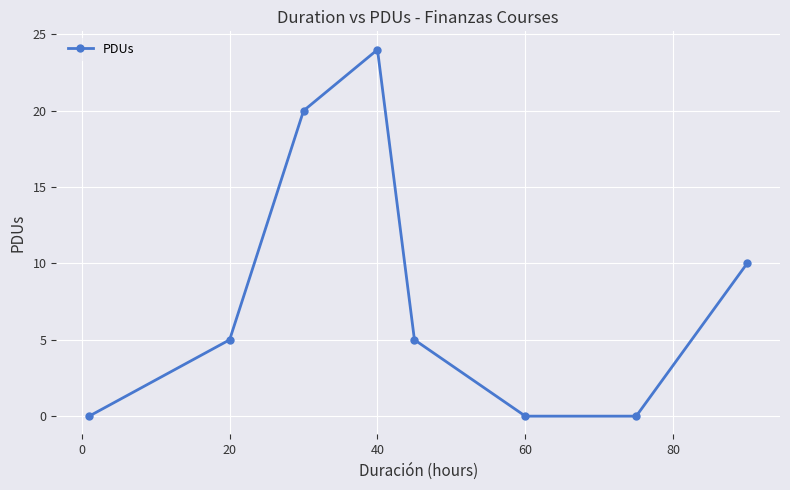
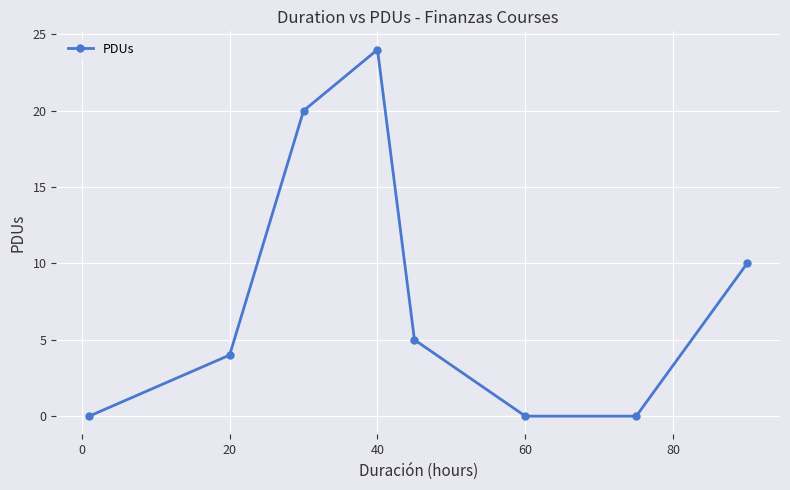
  {
-   "20": 5,
+   "20": 4,
    "40": 24,
    "60": 0
  }
